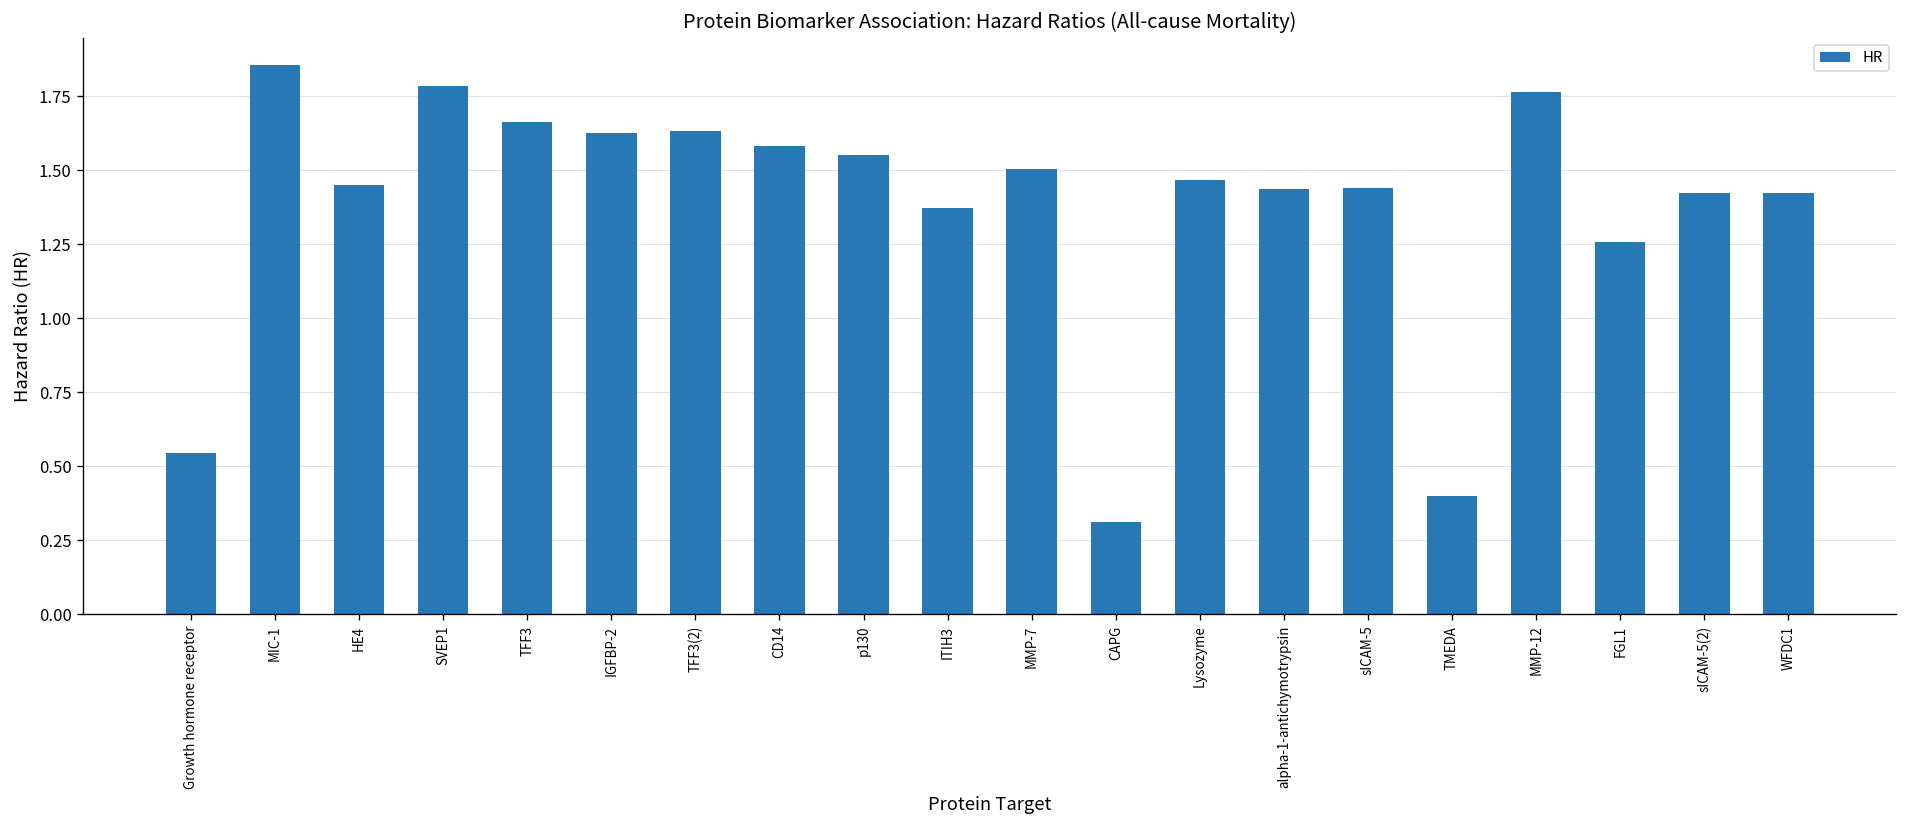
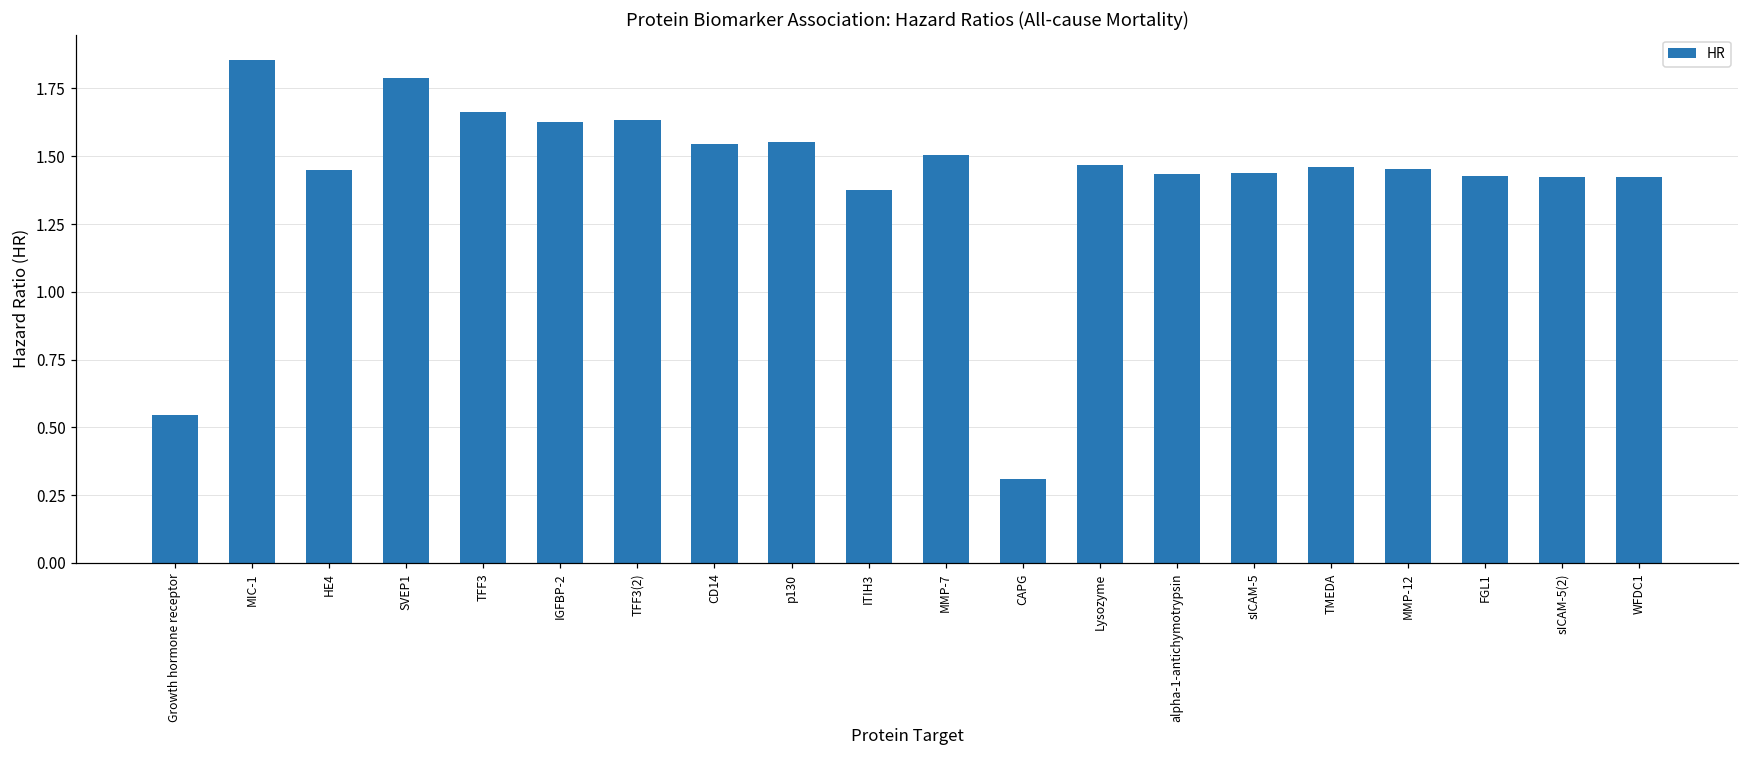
  {
    "Growth hormone receptor": 0.54,
    "MIC-1": 1.86,
    "HE4": 1.45,
    "SVEP1": 1.79,
    "TFF3": 1.66,
    "IGFBP-2": 1.62,
    "TFF3(2)": 1.63,
-   "CD14": 1.58,
+   "CD14": 1.54,
    "p130": 1.55,
    "ITIH3": 1.37,
    "MMP-7": 1.50,
    "CAPG": 0.31,
    "Lysozyme": 1.47,
    "alpha-1-antichymotrypsin": 1.44,
    "sICAM-5": 1.44,
-   "TMEDA": 0.40,
-   "MMP-12": 1.76,
-   "FGL1": 1.26,
+   "TMEDA": 1.46,
+   "MMP-12": 1.45,
+   "FGL1": 1.43,
    "sICAM-5(2)": 1.42,
    "WFDC1": 1.42
  }
